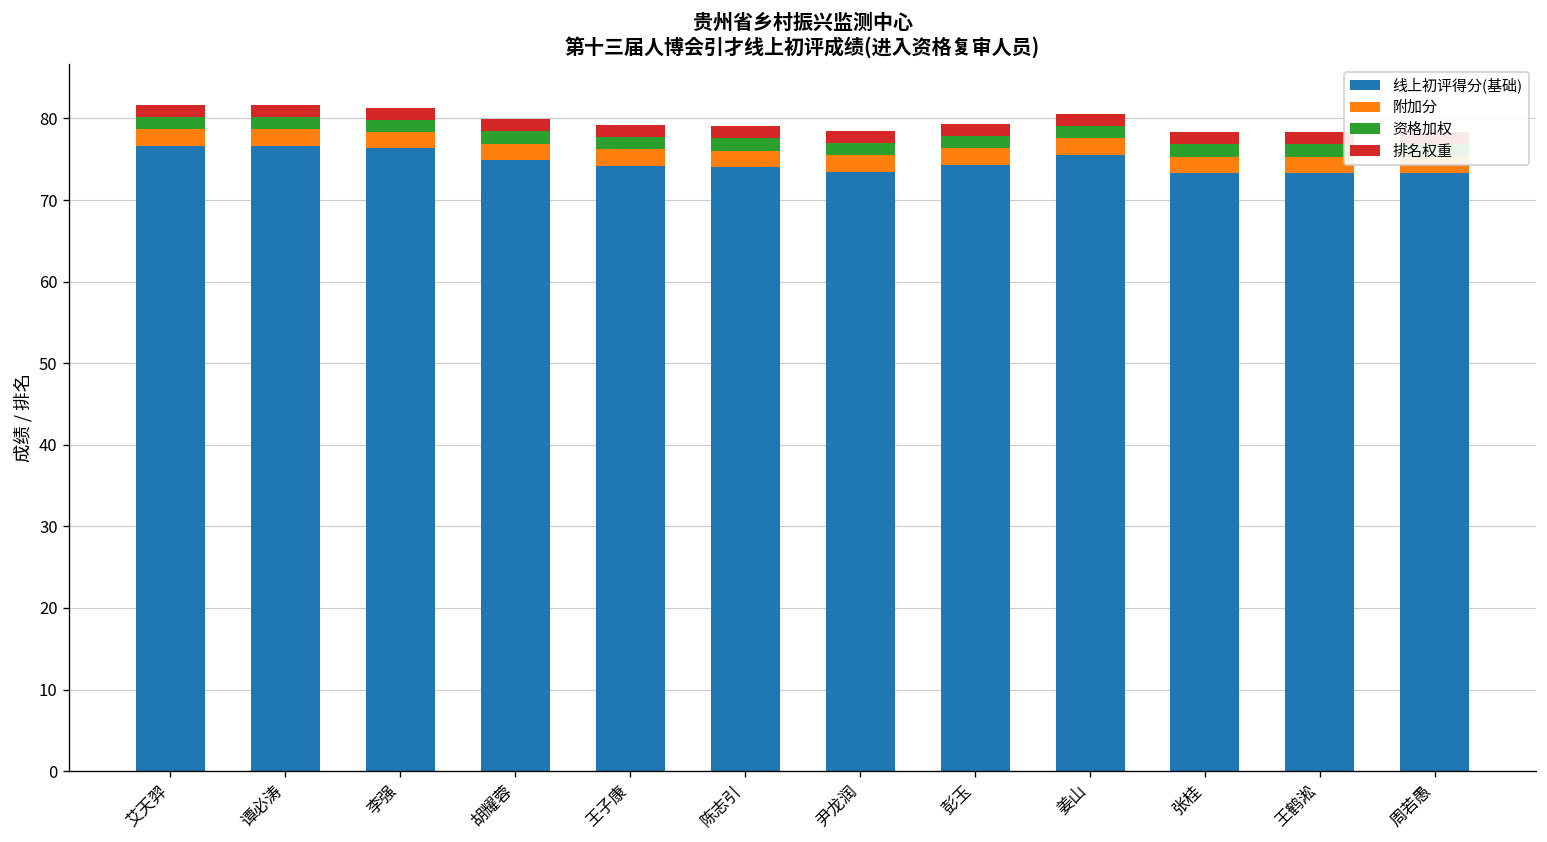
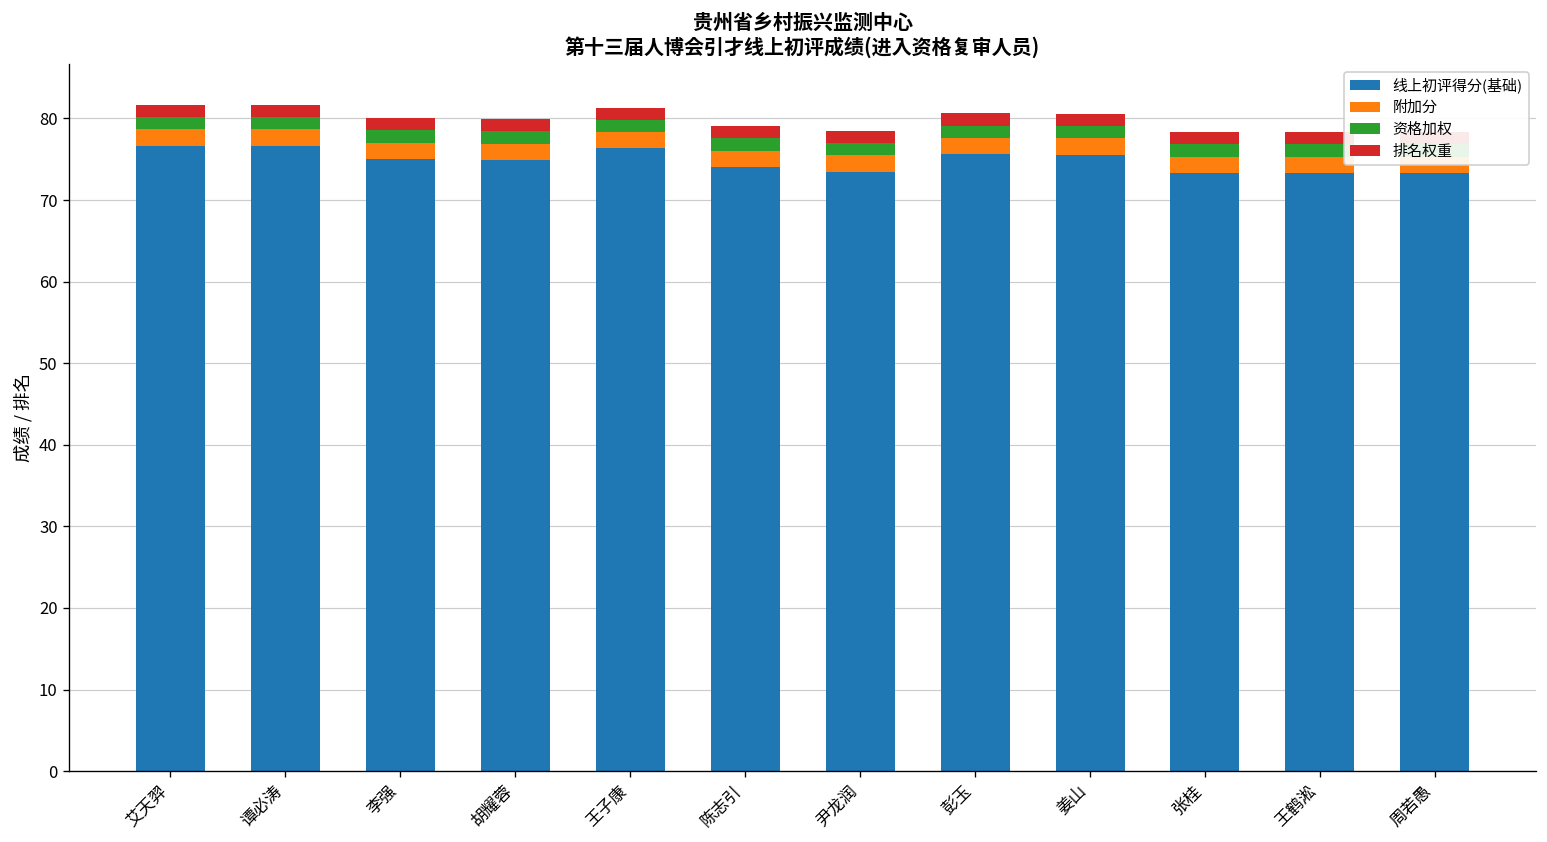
  {
    "线上初评得分(基础)": {
      "艾天羿": 77,
      "谭必涛": 77,
-     "李强": 76,
+     "李强": 75,
      "胡耀蓉": 75,
-     "王子康": 74,
+     "王子康": 76,
      "陈志引": 74,
      "尹龙润": 73,
-     "彭玉": 74,
+     "彭玉": 76,
      "姜山": 76,
      "张桂": 73,
      "王鹤淞": 73,
      "周若愚": 73
    },
    "附加分": {
      "艾天羿": 2,
      "谭必涛": 2,
      "李强": 2,
      "胡耀蓉": 2,
      "王子康": 2,
      "陈志引": 2,
      "尹龙润": 2,
      "彭玉": 2,
      "姜山": 2,
      "张桂": 2,
      "王鹤淞": 2
    },
    "资格加权": {
      "艾天羿": 2,
      "谭必涛": 2,
      "李强": 2,
      "胡耀蓉": 2,
      "王子康": 2,
      "陈志引": 2,
      "尹龙润": 2,
      "彭玉": 2,
      "姜山": 2,
      "张桂": 2,
      "王鹤淞": 2
    }
  }
